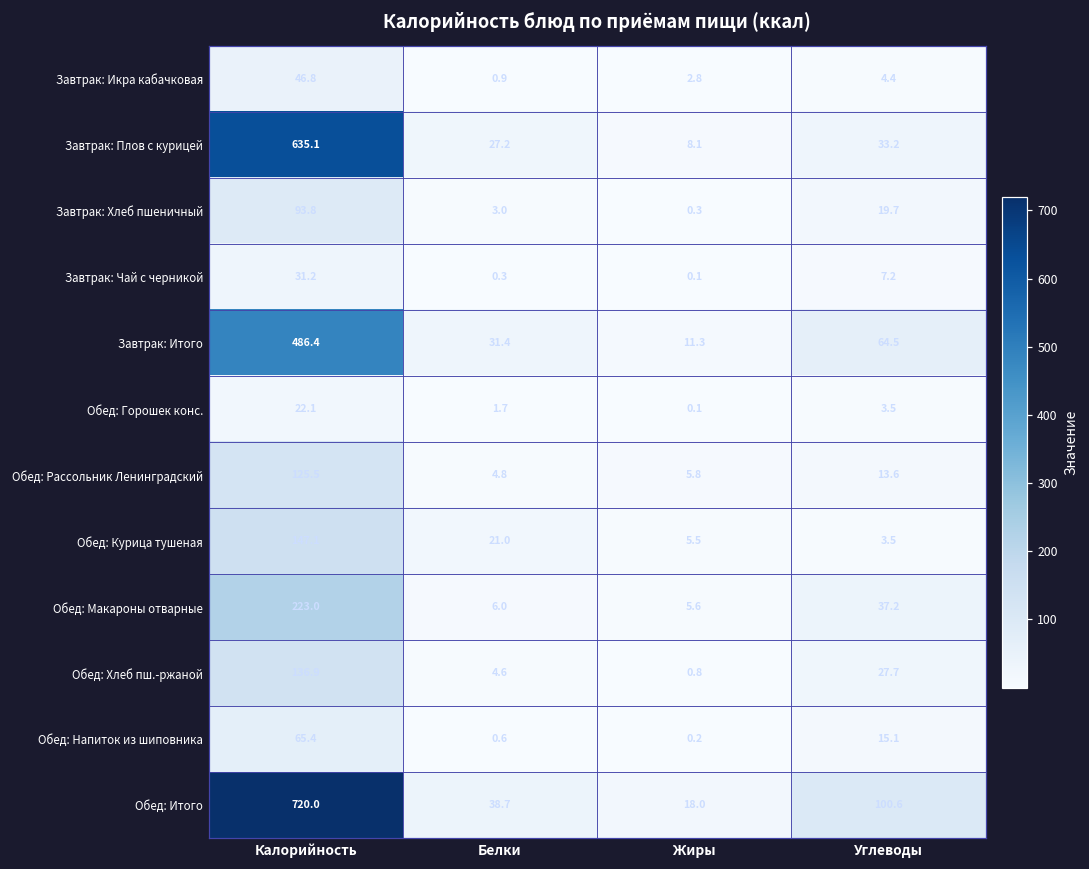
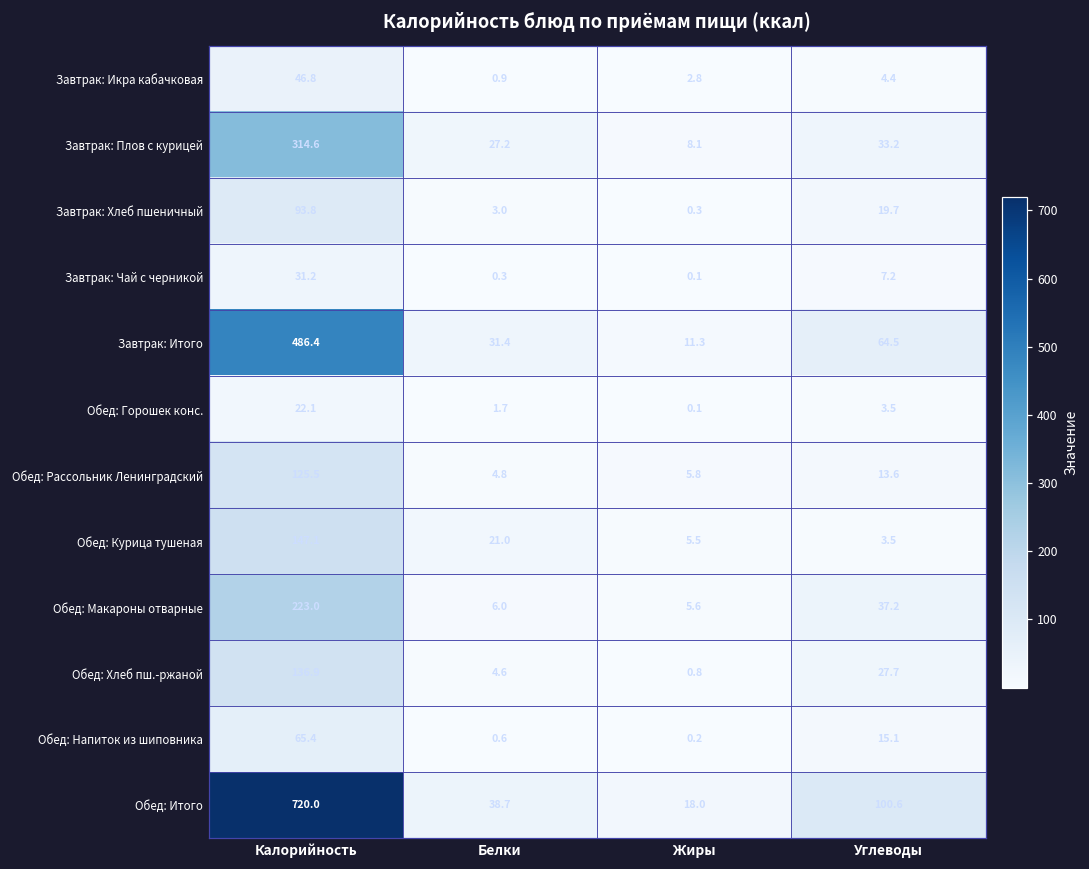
  {
    "Завтрак: Плов с курицей": {
-     "Калорийность": 635.1
+     "Калорийность": 314.6
    },
    "Завтрак: Итого": {
      "Калорийность": 486.4
    },
    "Обед: Итого": {
      "Калорийность": 720.0
    }
  }
